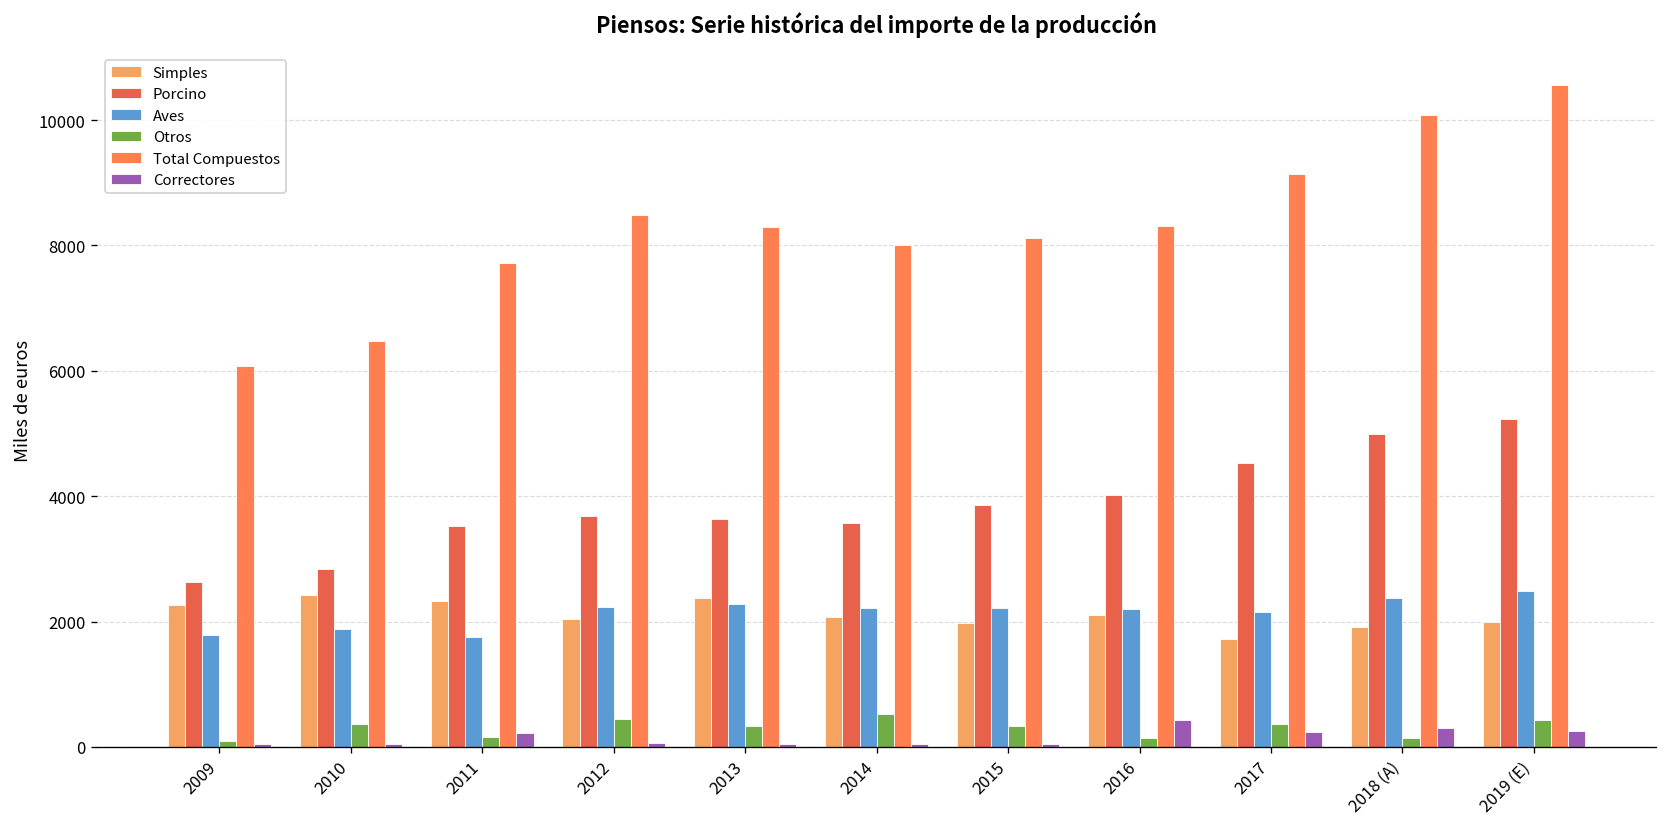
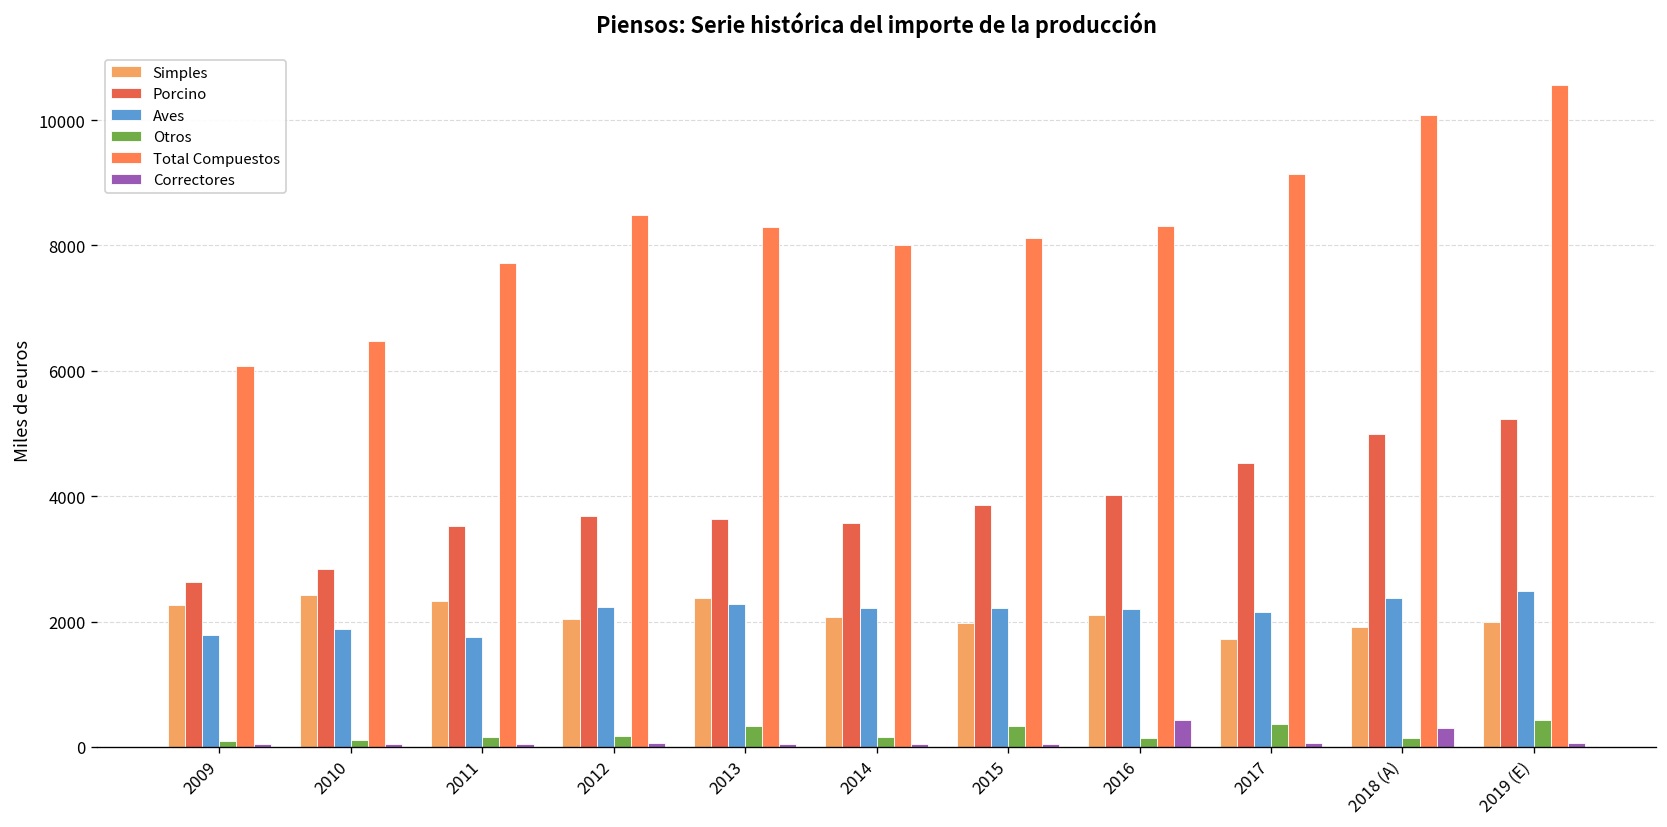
  {
    "Aves": {
      "2009": 1800,
      "2010": 1900,
      "2011": 1800,
      "2012": 2200,
      "2013": 2300,
      "2014": 2200,
      "2015": 2200,
      "2016": 2200,
      "2017": 2100,
      "2018 (A)": 2400,
      "2019 (E)": 2500
    },
    "Otros": {
      "2009": 100,
-     "2010": 400,
+     "2010": 100,
      "2011": 200,
-     "2012": 400,
+     "2012": 200,
      "2013": 300,
-     "2014": 500,
+     "2014": 200,
      "2015": 300,
      "2016": 100,
      "2017": 400,
      "2018 (A)": 100,
      "2019 (E)": 400
    },
    "Correctores": {
-     "2011": 200,
+     "2011": 100,
      "2012": 100,
      "2013": 100,
      "2014": 100,
      "2015": 100,
      "2016": 400,
-     "2017": 200,
+     "2017": 100,
      "2018 (A)": 300,
-     "2019 (E)": 300
+     "2019 (E)": 100
    }
  }
